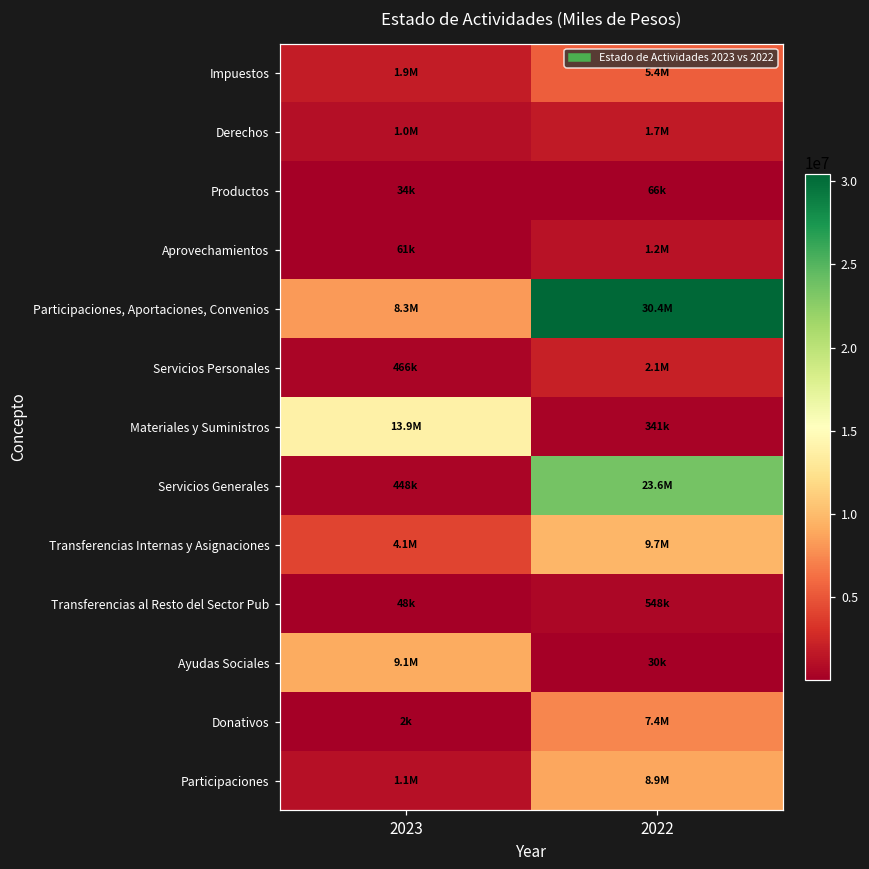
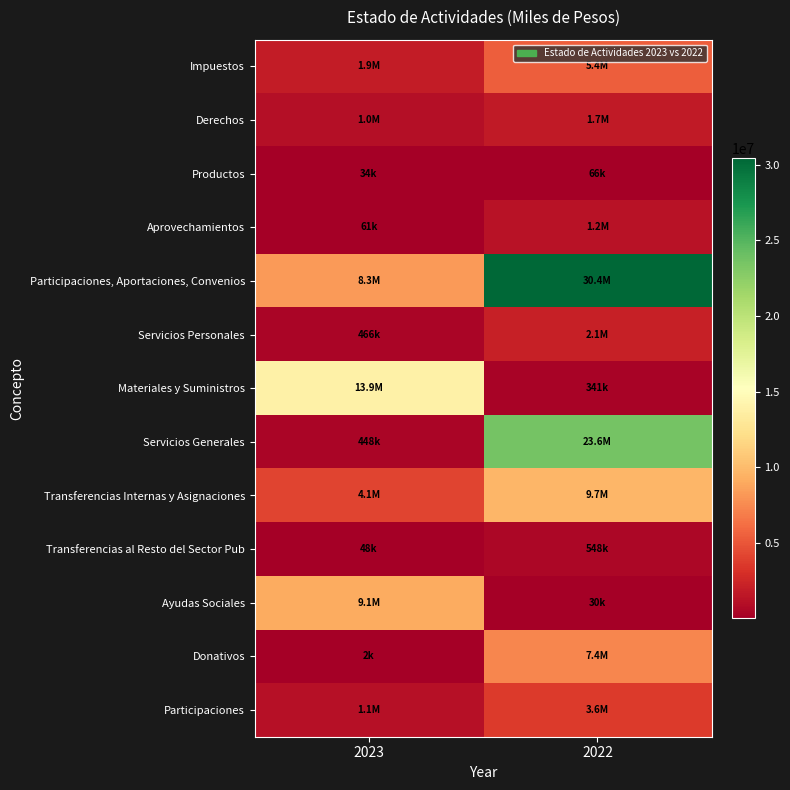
  {
    "Impuestos": {
      "2023": "1.9M"
    },
    "Derechos": {
      "2023": "1.0M",
      "2022": "1.7M"
    },
    "Productos": {
      "2023": "34k",
      "2022": "66k"
    },
    "Aprovechamientos": {
      "2023": "61k",
      "2022": "1.2M"
    },
    "Participaciones, Aportaciones, Convenios": {
      "2023": "8.3M",
      "2022": "30.4M"
    },
    "Servicios Personales": {
      "2023": "466k",
      "2022": "2.1M"
    },
    "Materiales y Suministros": {
      "2023": "13.9M",
      "2022": "341k"
    },
    "Servicios Generales": {
      "2023": "448k",
      "2022": "23.6M"
    },
    "Transferencias Internas y Asignaciones": {
      "2023": "4.1M",
      "2022": "9.7M"
    },
    "Transferencias al Resto del Sector Pub": {
      "2023": "48k",
      "2022": "548k"
    },
    "Ayudas Sociales": {
      "2023": "9.1M",
      "2022": "30k"
    },
    "Donativos": {
      "2023": "2k",
      "2022": "7.4M"
    },
    "Participaciones": {
      "2023": "1.1M",
-     "2022": "8.9M"
+     "2022": "3.6M"
    }
  }
